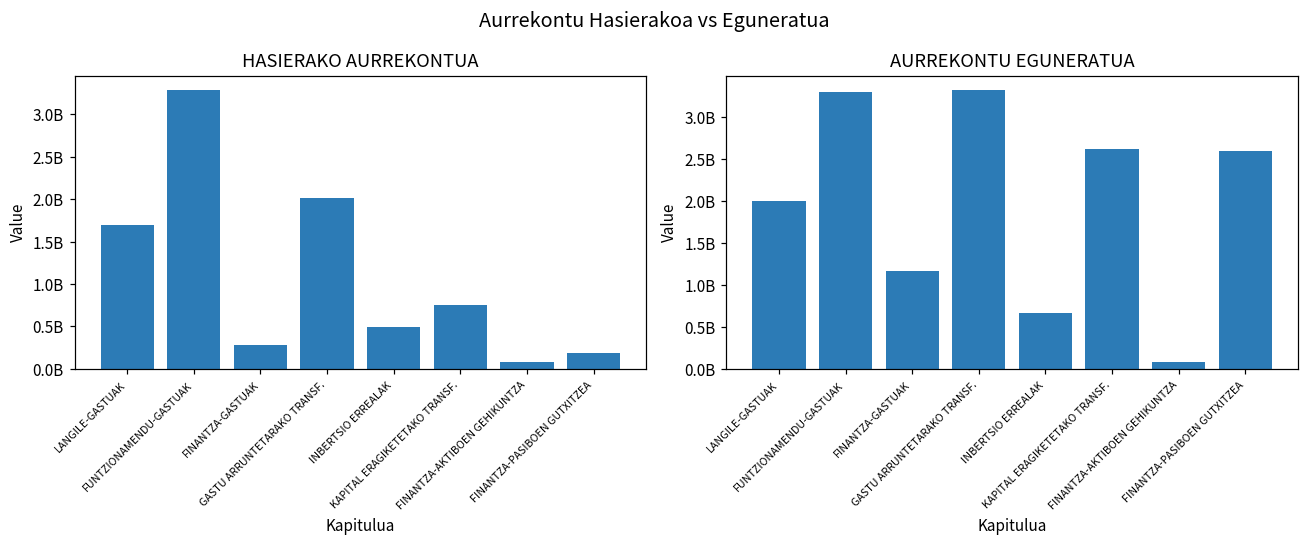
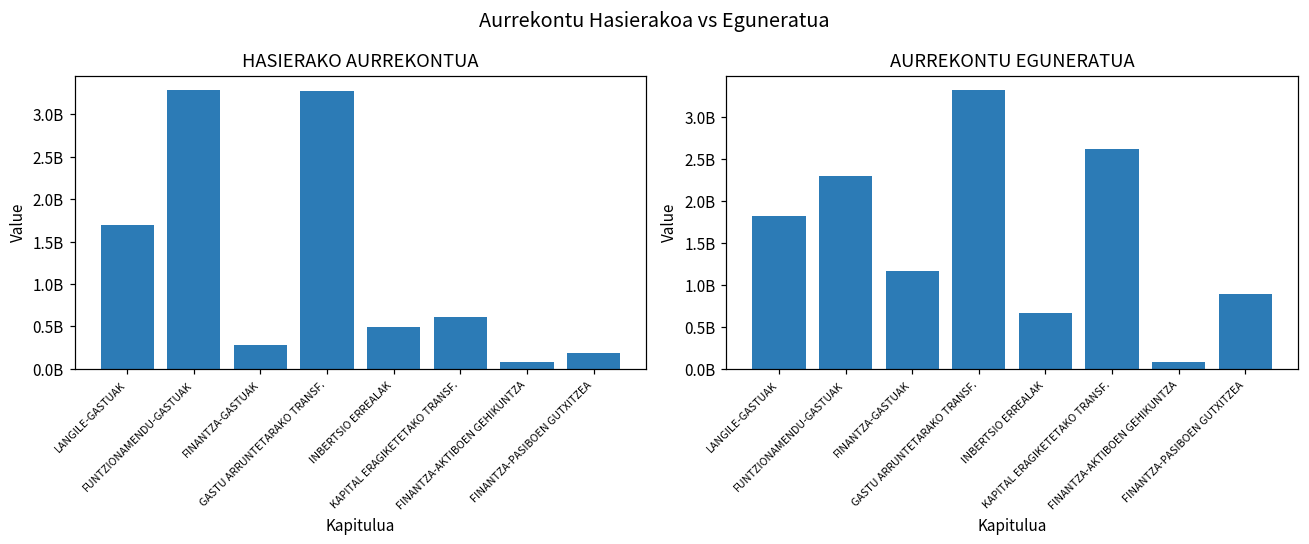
  {
    "HASIERAKO AURREKONTUA": {
      "LANGILE-GASTUAK": 1700000000,
      "FUNTZIONAMENDU-GASTUAK": 3300000000,
      "FINANTZA-GASTUAK": 300000000,
-     "GASTU ARRUNTETARAKO TRANSF.": 2000000000,
+     "GASTU ARRUNTETARAKO TRANSF.": 3300000000,
      "INBERTSIO ERREALAK": 500000000,
-     "KAPITAL ERAGIKETETAKO TRANSF.": 800000000,
+     "KAPITAL ERAGIKETETAKO TRANSF.": 600000000,
      "FINANTZA-AKTIBOEN GEHIKUNTZA": 100000000,
      "FINANTZA-PASIBOEN GUTXITZEA": 200000000
    },
    "AURREKONTU EGUNERATUA": {
-     "LANGILE-GASTUAK": 2000000000,
-     "FUNTZIONAMENDU-GASTUAK": 3300000000,
+     "LANGILE-GASTUAK": 1800000000,
+     "FUNTZIONAMENDU-GASTUAK": 2300000000,
      "FINANTZA-GASTUAK": 1200000000,
      "GASTU ARRUNTETARAKO TRANSF.": 3300000000,
      "INBERTSIO ERREALAK": 700000000,
      "KAPITAL ERAGIKETETAKO TRANSF.": 2600000000,
      "FINANTZA-AKTIBOEN GEHIKUNTZA": 100000000,
-     "FINANTZA-PASIBOEN GUTXITZEA": 2600000000
+     "FINANTZA-PASIBOEN GUTXITZEA": 900000000
    }
  }
